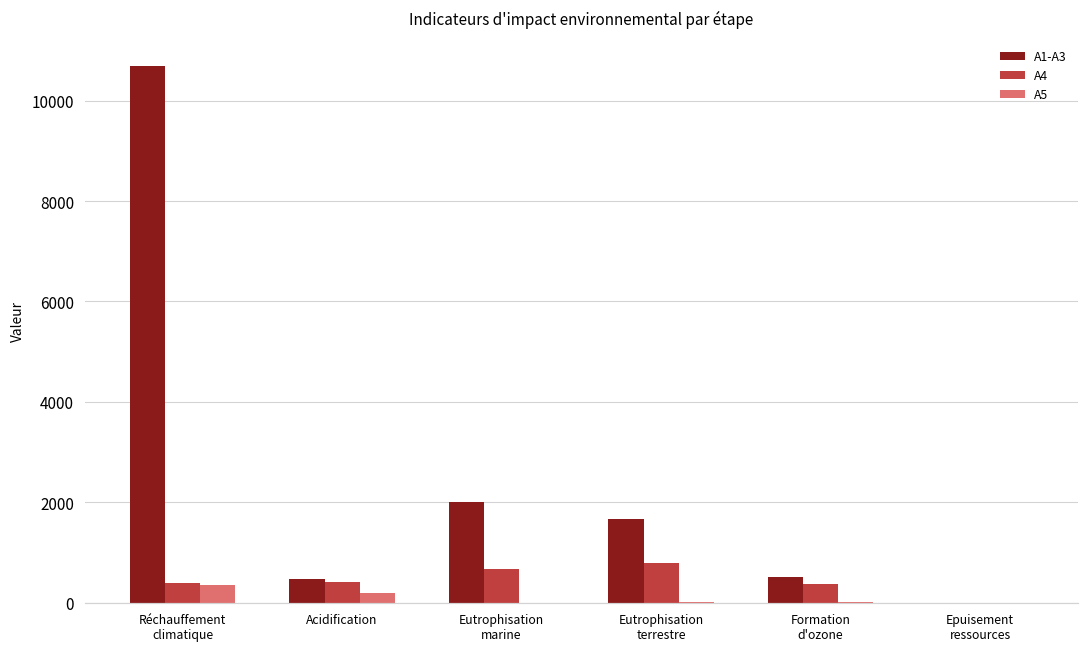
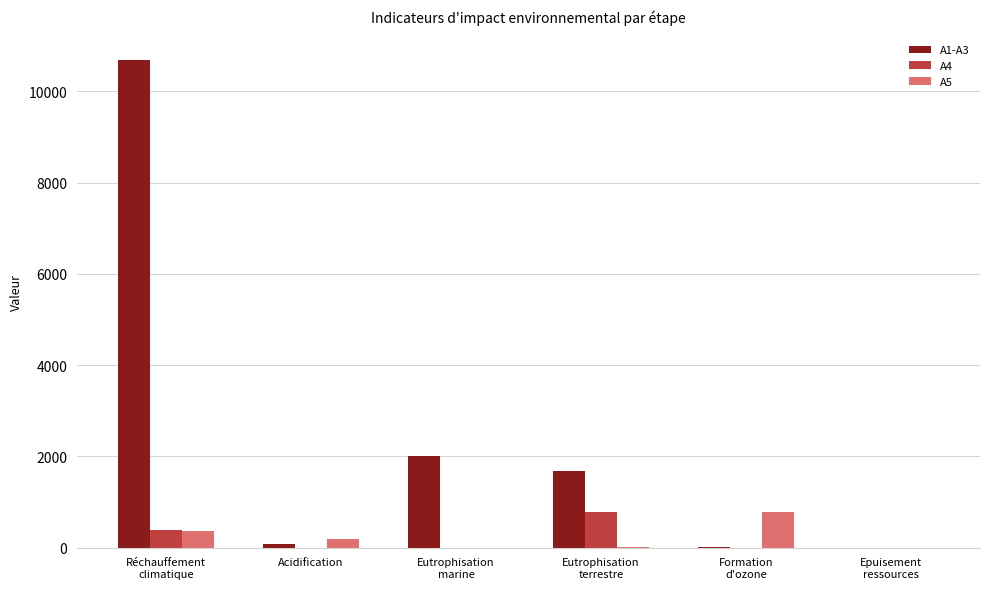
  {
    "A1-A3": {
      "Réchauffement climatique": 10700,
-     "Acidification": 500,
+     "Acidification": 100,
      "Eutrophisation marine": 2000,
      "Eutrophisation terrestre": 1700,
-     "Formation d'ozone": 500
+     "Formation d'ozone": 0
    },
    "A4": {
      "Réchauffement climatique": 400,
-     "Acidification": 400,
-     "Eutrophisation marine": 700,
+     "Acidification": 0,
+     "Eutrophisation marine": 0,
      "Eutrophisation terrestre": 800,
-     "Formation d'ozone": 400
+     "Formation d'ozone": 0
    },
    "A5": {
      "Réchauffement climatique": 400,
      "Acidification": 200,
-     "Formation d'ozone": 0
+     "Formation d'ozone": 800
    }
  }
